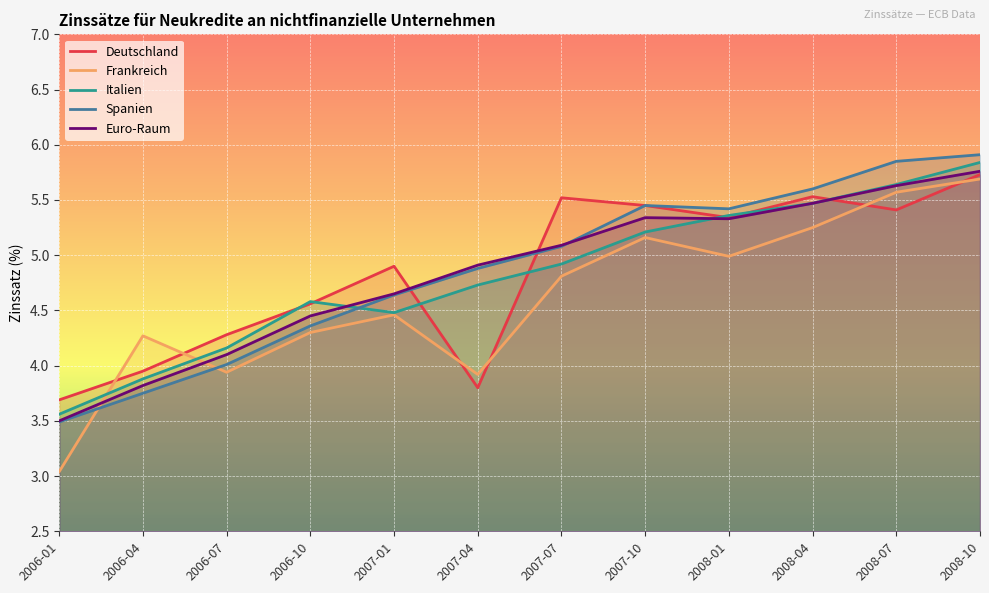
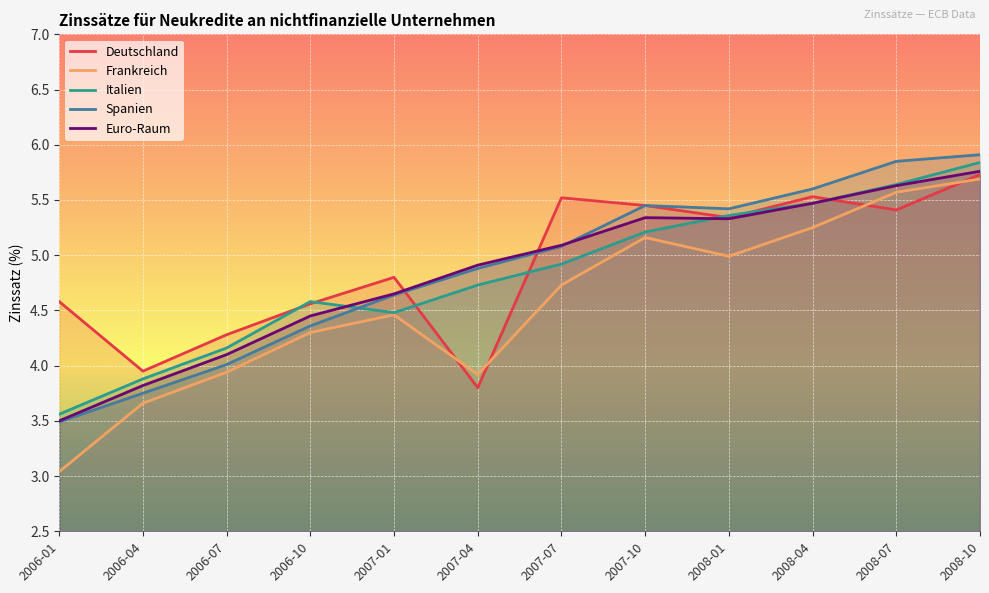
  {
    "Deutschland": {
-     "2006-01": 3.69,
+     "2006-01": 4.58,
      "2006-04": 3.95,
      "2006-07": 4.28,
-     "2007-01": 4.9,
+     "2007-01": 4.8,
      "2007-04": 3.80,
      "2007-07": 5.52,
      "2008-04": 5.53,
      "2008-07": 5.41,
      "2008-10": 5.73
    },
    "Frankreich": {
      "2006-01": 3.04,
-     "2006-04": 4.27,
+     "2006-04": 3.66,
      "2006-07": 3.94,
      "2006-10": 4.30,
      "2007-04": 3.92,
-     "2007-07": 4.81,
+     "2007-07": 4.73,
      "2007-10": 5.16,
      "2008-01": 4.99,
      "2008-04": 5.25,
      "2008-07": 5.57,
      "2008-10": 5.69
    },
    "Euro-Raum": {
      "2006-04": 3.82,
      "2006-07": 4.10,
      "2006-10": 4.45,
      "2007-04": 4.91,
      "2007-10": 5.34,
      "2008-10": 5.76
    }
  }
